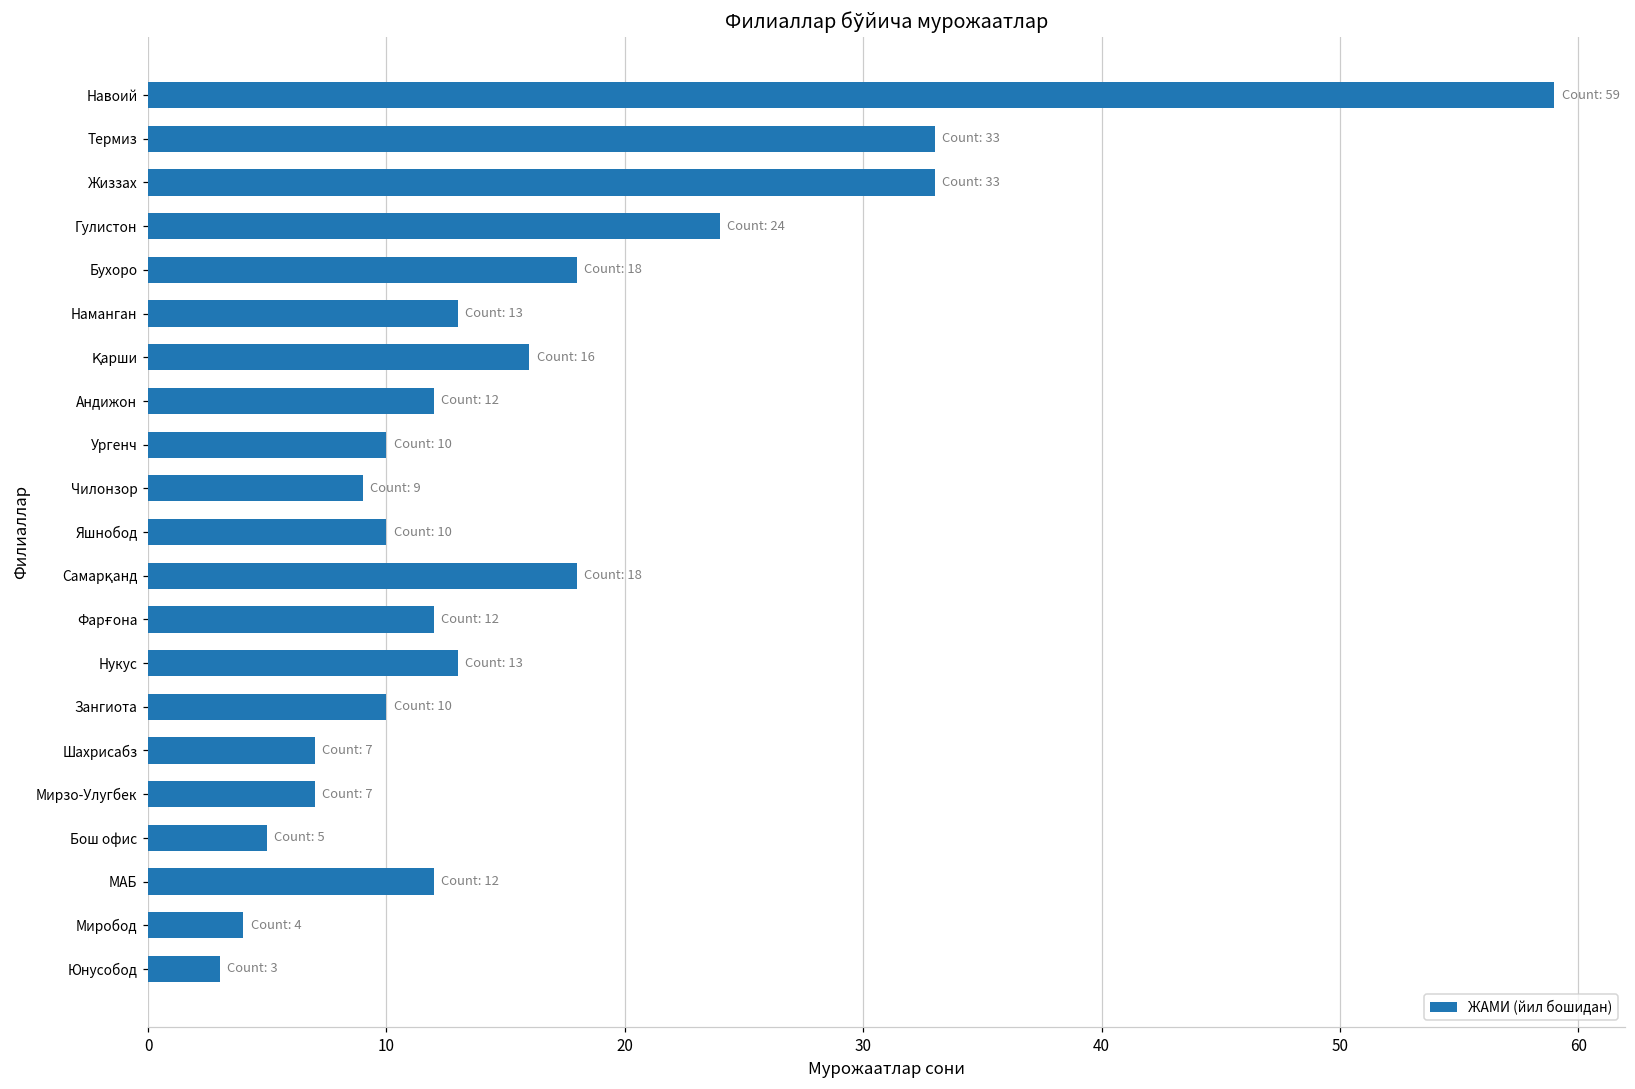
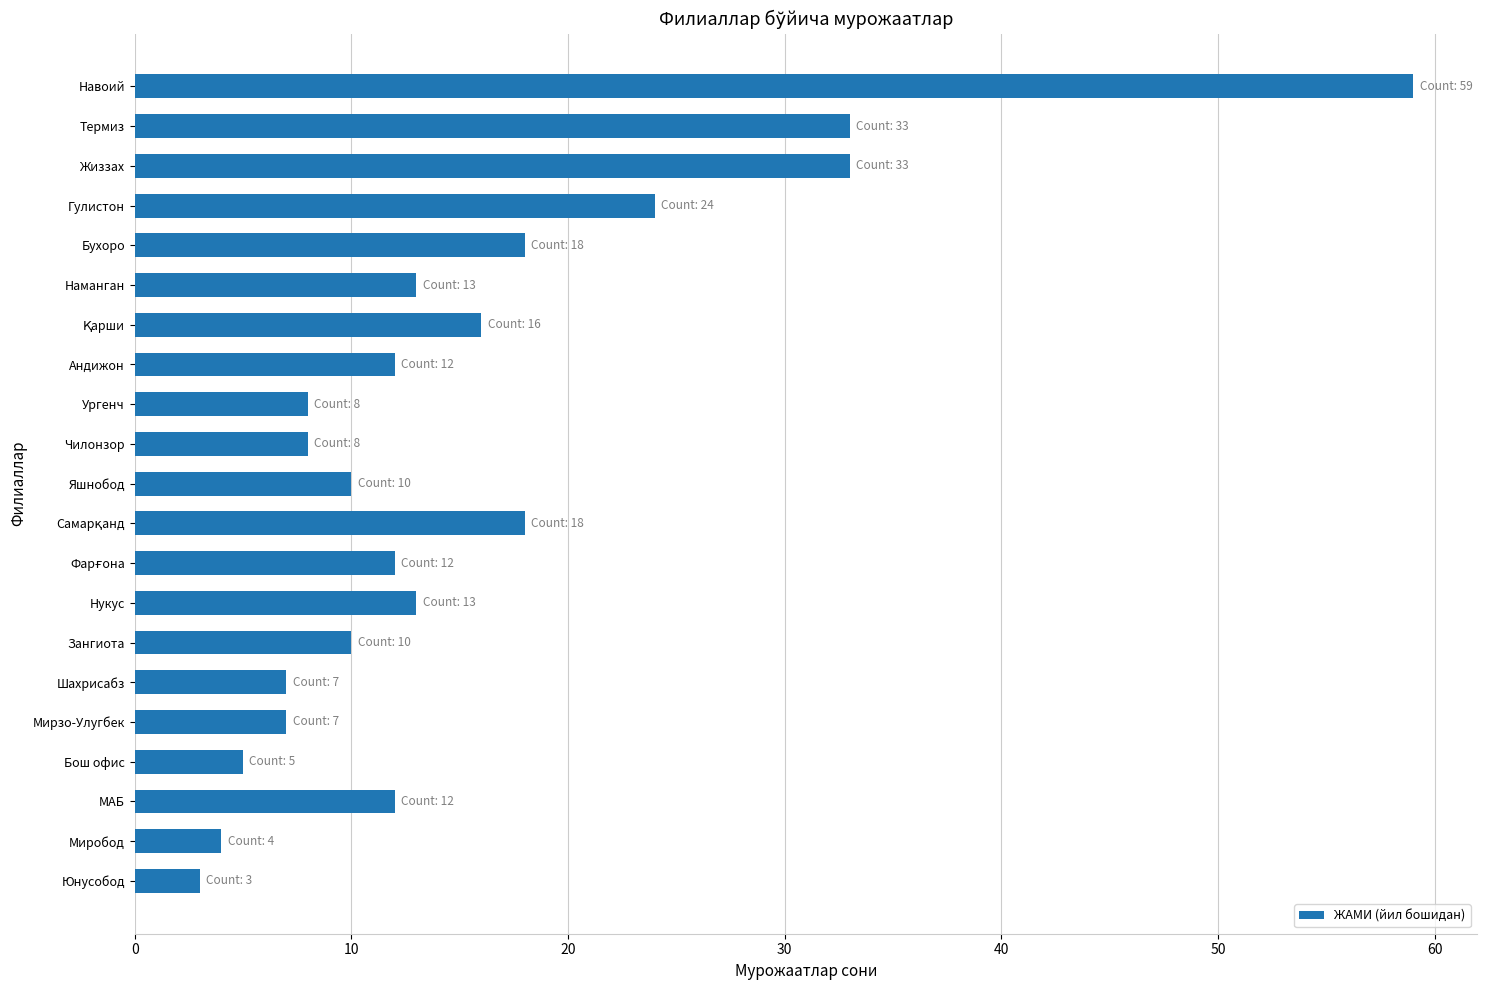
  {
    "Навоий": 59,
    "Термиз": 33,
    "Жиззах": 33,
    "Гулистон": 24,
    "Бухоро": 18,
    "Наманган": 13,
    "Қарши": 16,
    "Андижон": 12,
-   "Ургенч": 10,
-   "Чилонзор": 9,
+   "Ургенч": 8,
+   "Чилонзор": 8,
    "Яшнобод": 10,
    "Самарқанд": 18,
    "Фарғона": 12,
    "Нукус": 13,
    "Зангиота": 10,
    "Шахрисабз": 7,
    "Мирзо-Улугбек": 7,
    "Бош офис": 5,
    "МАБ": 12,
    "Миробод": 4,
    "Юнусобод": 3
  }
